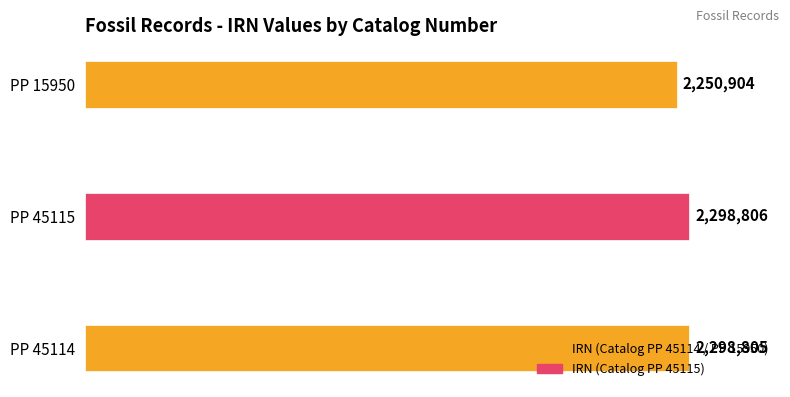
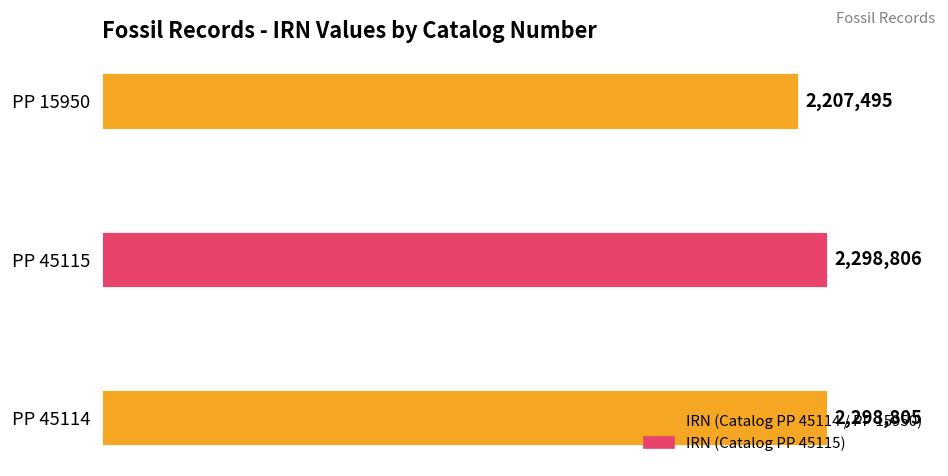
  {
-   "PP 15950": "2,250,904",
+   "PP 15950": "2,207,495",
    "PP 45115": "2,298,806",
    "PP 45114": "2,298,805"
  }
